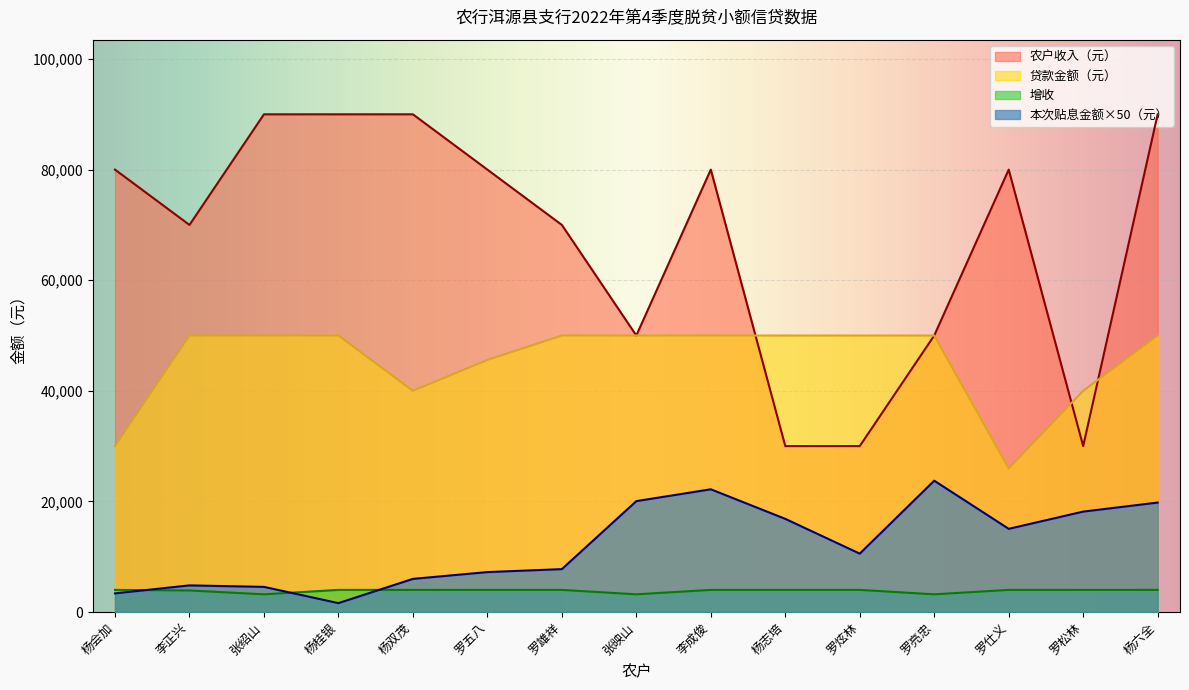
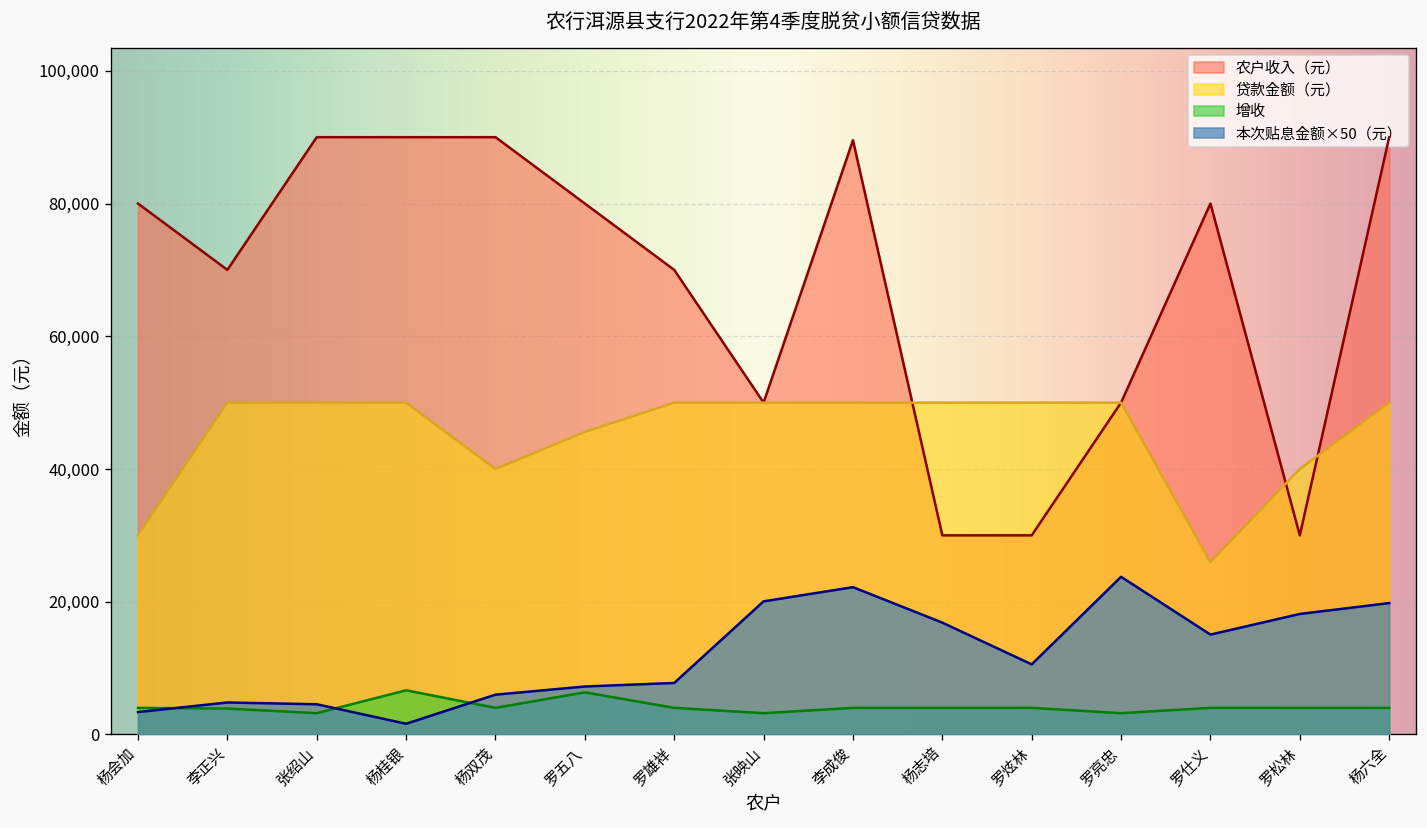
  {
    "农户收入（元）": {
      "杨会加": "80,000",
      "李正兴": "70,000",
      "张绍山": "90,000",
      "杨桂银": "90,000",
      "杨双茂": "90,000",
      "罗五八": "80,000",
      "罗雄祥": "70,000",
-     "李成俊": "80,000",
+     "李成俊": "90,000",
      "杨志培": "30,000",
      "罗炫林": "30,000",
      "罗仕义": "80,000",
      "罗松林": "30,000"
    },
    "贷款金额（元）": {
      "杨会加": "30,000",
      "李正兴": "50,000",
      "张绍山": "50,000",
      "杨桂银": "50,000",
      "杨双茂": "40,000",
      "罗五八": "46,000",
      "罗雄祥": "50,000",
      "李成俊": "50,000",
      "杨志培": "50,000",
      "罗炫林": "50,000",
      "罗仕义": "26,000",
      "罗松林": "40,000",
      "杨六全": "50,000"
    },
    "增收": {
      "杨会加": "4,000",
      "李正兴": "4,000",
      "张绍山": "3,000",
-     "杨桂银": "4,000",
+     "杨桂银": "7,000",
      "杨双茂": "4,000",
-     "罗五八": "4,000",
+     "罗五八": "6,000",
      "罗雄祥": "4,000",
      "张映山": "3,000",
      "李成俊": "4,000",
      "杨志培": "4,000",
      "罗炫林": "4,000",
      "罗亮忠": "3,000",
      "罗仕义": "4,000",
      "罗松林": "4,000",
      "杨六全": "4,000"
    },
    "本次贴息金额×50（元）": {
      "杨会加": "3,000",
      "李正兴": "5,000",
      "张绍山": "5,000",
      "杨桂银": "2,000",
      "杨双茂": "6,000",
      "罗五八": "7,000",
      "罗雄祥": "8,000",
      "张映山": "20,000",
      "李成俊": "22,000",
      "杨志培": "17,000",
      "罗炫林": "11,000",
      "罗亮忠": "24,000",
      "罗仕义": "15,000",
      "罗松林": "18,000",
      "杨六全": "20,000"
    }
  }
